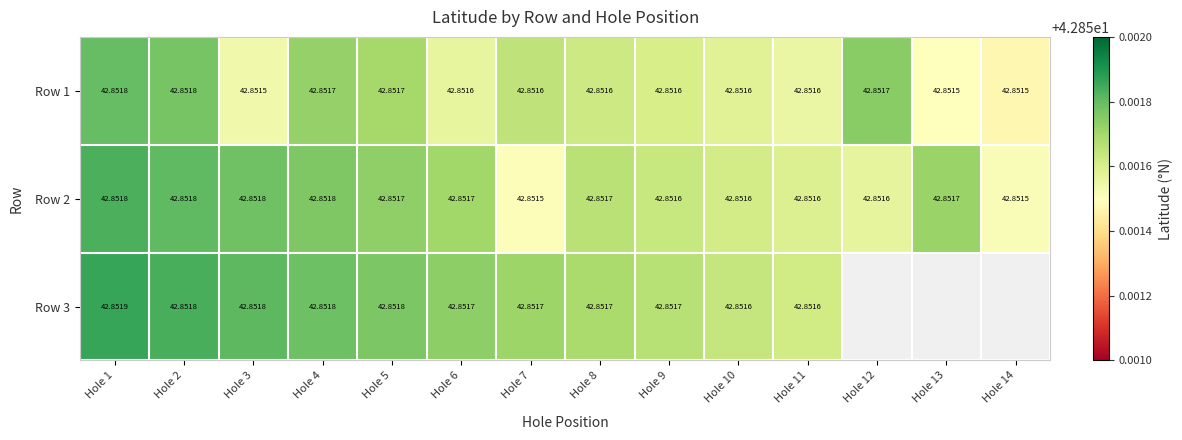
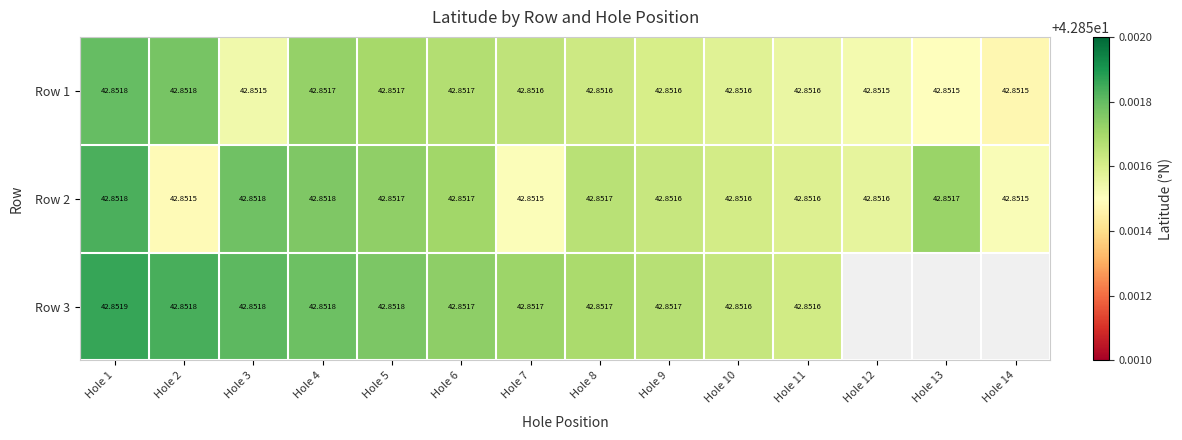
  {
    "Row 1": {
      "Hole 1": 42.8518,
      "Hole 2": 42.8518,
      "Hole 3": 42.8515,
      "Hole 4": 42.8517,
      "Hole 5": 42.8517,
-     "Hole 6": 42.8516,
+     "Hole 6": 42.8517,
      "Hole 7": 42.8516,
      "Hole 8": 42.8516,
      "Hole 9": 42.8516,
      "Hole 10": 42.8516,
      "Hole 11": 42.8516,
-     "Hole 12": 42.8517,
+     "Hole 12": 42.8515,
      "Hole 13": 42.8515,
      "Hole 14": 42.8515
    },
    "Row 2": {
      "Hole 1": 42.8518,
-     "Hole 2": 42.8518,
+     "Hole 2": 42.8515,
      "Hole 3": 42.8518,
      "Hole 4": 42.8518,
      "Hole 5": 42.8517,
      "Hole 6": 42.8517,
      "Hole 7": 42.8515,
      "Hole 8": 42.8517,
      "Hole 9": 42.8516,
      "Hole 10": 42.8516,
      "Hole 11": 42.8516,
      "Hole 12": 42.8516,
      "Hole 13": 42.8517,
      "Hole 14": 42.8515
    },
    "Row 3": {
      "Hole 1": 42.8519,
      "Hole 2": 42.8518,
      "Hole 3": 42.8518,
      "Hole 4": 42.8518,
      "Hole 5": 42.8518,
      "Hole 6": 42.8517,
      "Hole 7": 42.8517,
      "Hole 8": 42.8517,
      "Hole 9": 42.8517,
      "Hole 10": 42.8516,
      "Hole 11": 42.8516
    }
  }
